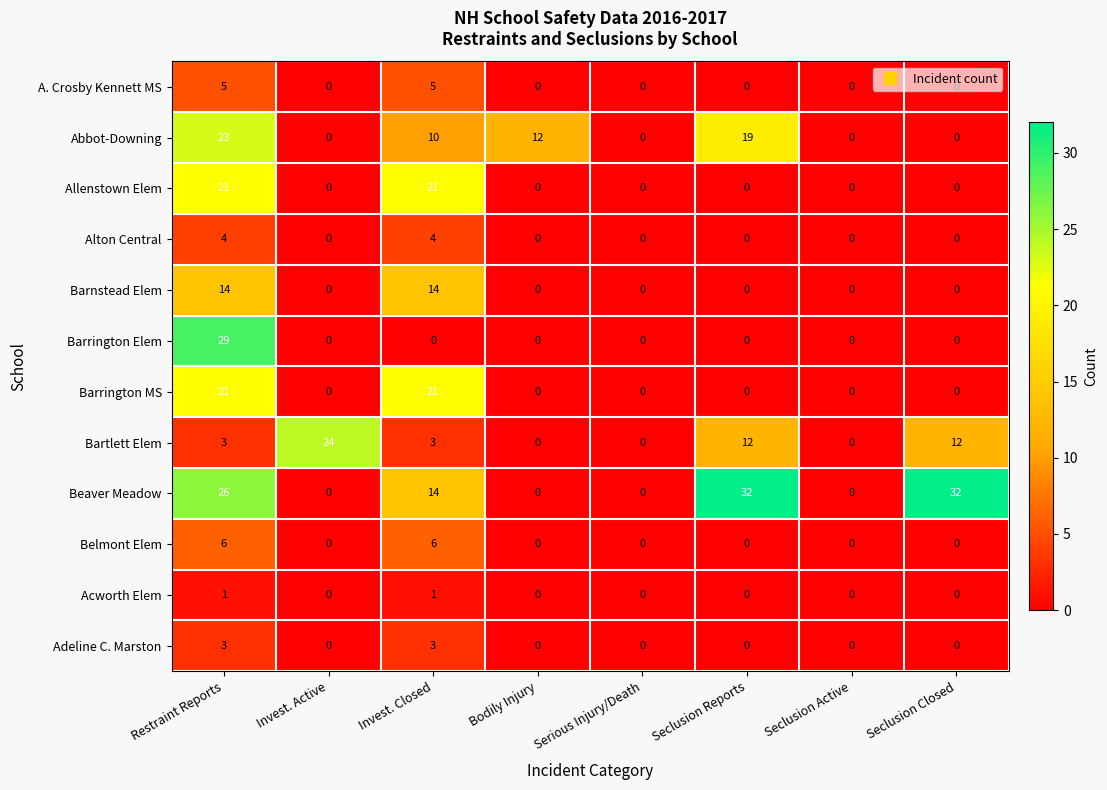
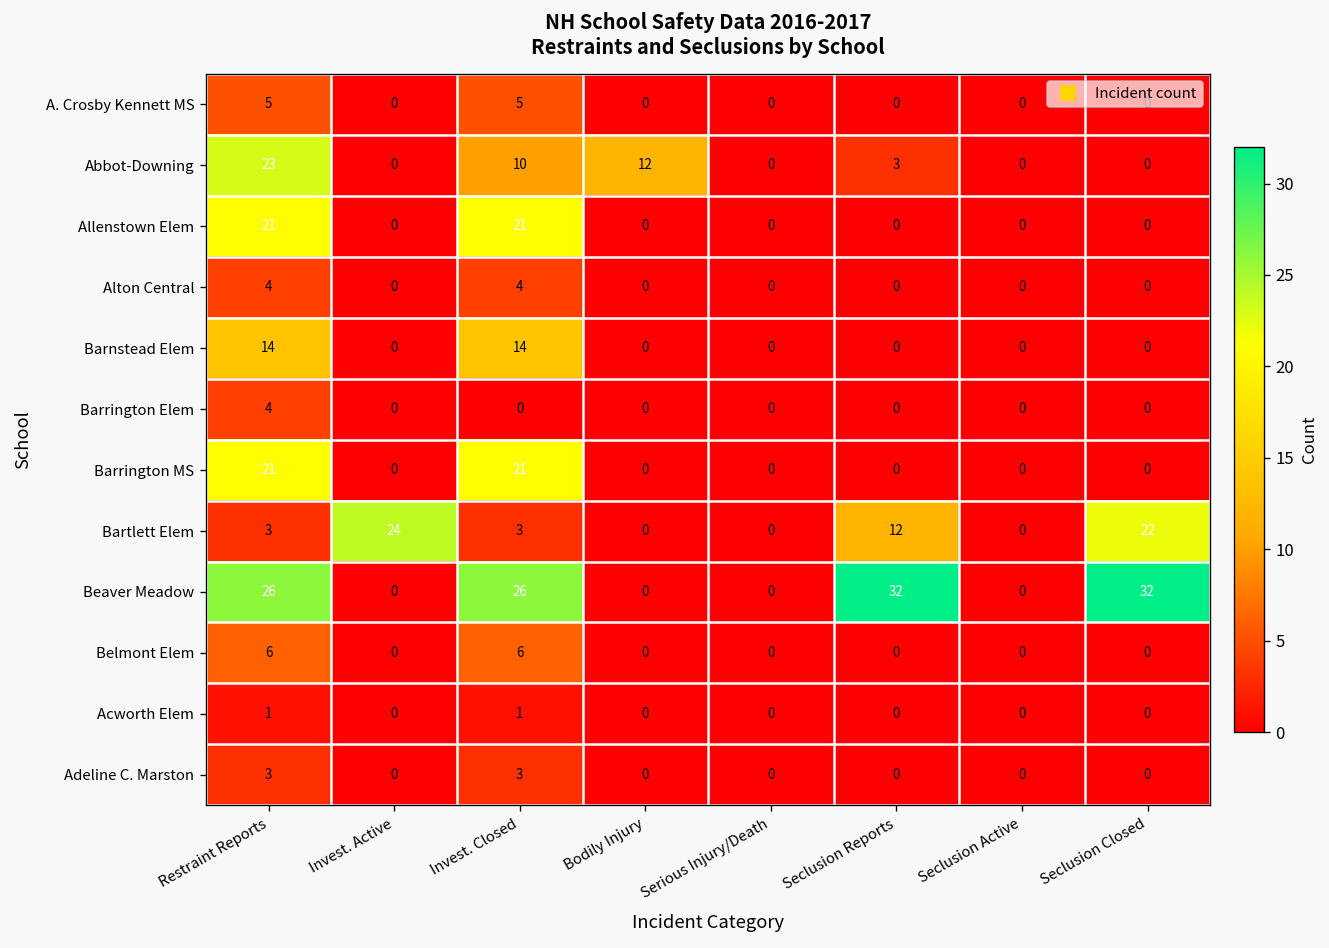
  {
    "A. Crosby Kennett MS": {
      "Restraint Reports": 5,
      "Invest. Active": 0,
      "Invest. Closed": 5,
      "Bodily Injury": 0,
      "Serious Injury/Death": 0,
      "Seclusion Reports": 0,
      "Seclusion Active": 0
    },
    "Abbot-Downing": {
      "Restraint Reports": 23,
      "Invest. Active": 0,
      "Invest. Closed": 10,
      "Bodily Injury": 12,
      "Serious Injury/Death": 0,
-     "Seclusion Reports": 19,
+     "Seclusion Reports": 3,
      "Seclusion Active": 0,
      "Seclusion Closed": 0
    },
    "Allenstown Elem": {
      "Restraint Reports": 21,
      "Invest. Active": 0,
      "Invest. Closed": 21,
      "Bodily Injury": 0,
      "Serious Injury/Death": 0,
      "Seclusion Reports": 0,
      "Seclusion Active": 0,
      "Seclusion Closed": 0
    },
    "Alton Central": {
      "Restraint Reports": 4,
      "Invest. Active": 0,
      "Invest. Closed": 4,
      "Bodily Injury": 0,
      "Serious Injury/Death": 0,
      "Seclusion Reports": 0,
      "Seclusion Active": 0,
      "Seclusion Closed": 0
    },
    "Barnstead Elem": {
      "Restraint Reports": 14,
      "Invest. Active": 0,
      "Invest. Closed": 14,
      "Bodily Injury": 0,
      "Serious Injury/Death": 0,
      "Seclusion Reports": 0,
      "Seclusion Active": 0,
      "Seclusion Closed": 0
    },
    "Barrington Elem": {
-     "Restraint Reports": 29,
+     "Restraint Reports": 4,
      "Invest. Active": 0,
      "Invest. Closed": 0,
      "Bodily Injury": 0,
      "Serious Injury/Death": 0,
      "Seclusion Reports": 0,
      "Seclusion Active": 0,
      "Seclusion Closed": 0
    },
    "Barrington MS": {
      "Restraint Reports": 21,
      "Invest. Active": 0,
      "Invest. Closed": 21,
      "Bodily Injury": 0,
      "Serious Injury/Death": 0,
      "Seclusion Reports": 0,
      "Seclusion Active": 0,
      "Seclusion Closed": 0
    },
    "Bartlett Elem": {
      "Restraint Reports": 3,
      "Invest. Active": 24,
      "Invest. Closed": 3,
      "Bodily Injury": 0,
      "Serious Injury/Death": 0,
      "Seclusion Reports": 12,
      "Seclusion Active": 0,
-     "Seclusion Closed": 12
+     "Seclusion Closed": 22
    },
    "Beaver Meadow": {
      "Restraint Reports": 26,
      "Invest. Active": 0,
-     "Invest. Closed": 14,
+     "Invest. Closed": 26,
      "Bodily Injury": 0,
      "Serious Injury/Death": 0,
      "Seclusion Reports": 32,
      "Seclusion Active": 0,
      "Seclusion Closed": 32
    },
    "Belmont Elem": {
      "Restraint Reports": 6,
      "Invest. Active": 0,
      "Invest. Closed": 6,
      "Bodily Injury": 0,
      "Serious Injury/Death": 0,
      "Seclusion Reports": 0,
      "Seclusion Active": 0,
      "Seclusion Closed": 0
    },
    "Acworth Elem": {
      "Restraint Reports": 1,
      "Invest. Active": 0,
      "Invest. Closed": 1,
      "Bodily Injury": 0,
      "Serious Injury/Death": 0,
      "Seclusion Reports": 0,
      "Seclusion Active": 0,
      "Seclusion Closed": 0
    },
    "Adeline C. Marston": {
      "Restraint Reports": 3,
      "Invest. Active": 0,
      "Invest. Closed": 3,
      "Bodily Injury": 0,
      "Serious Injury/Death": 0,
      "Seclusion Reports": 0,
      "Seclusion Active": 0,
      "Seclusion Closed": 0
    }
  }
